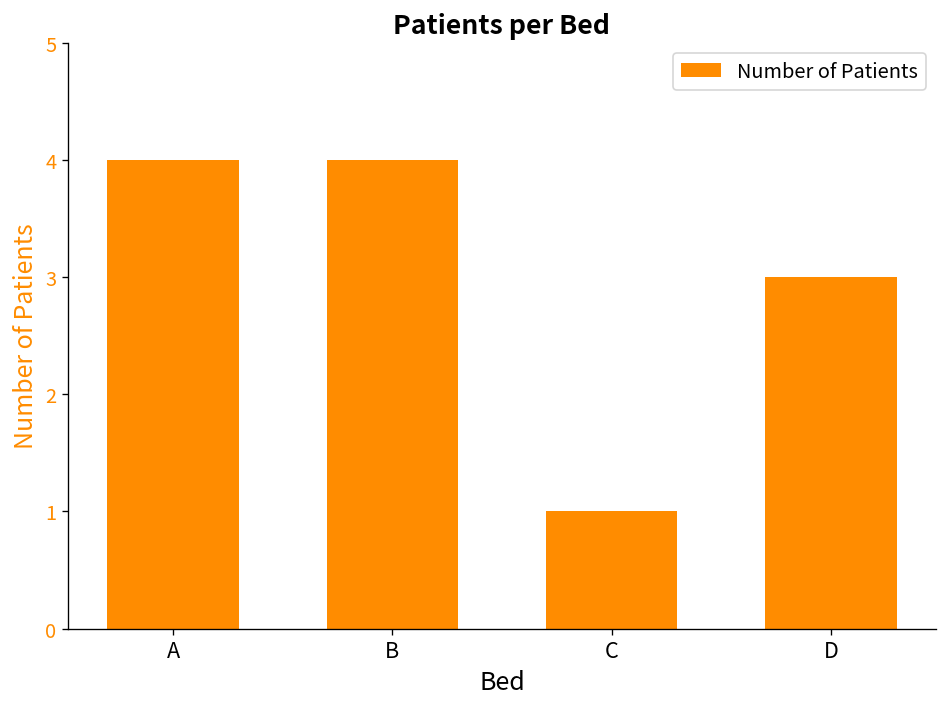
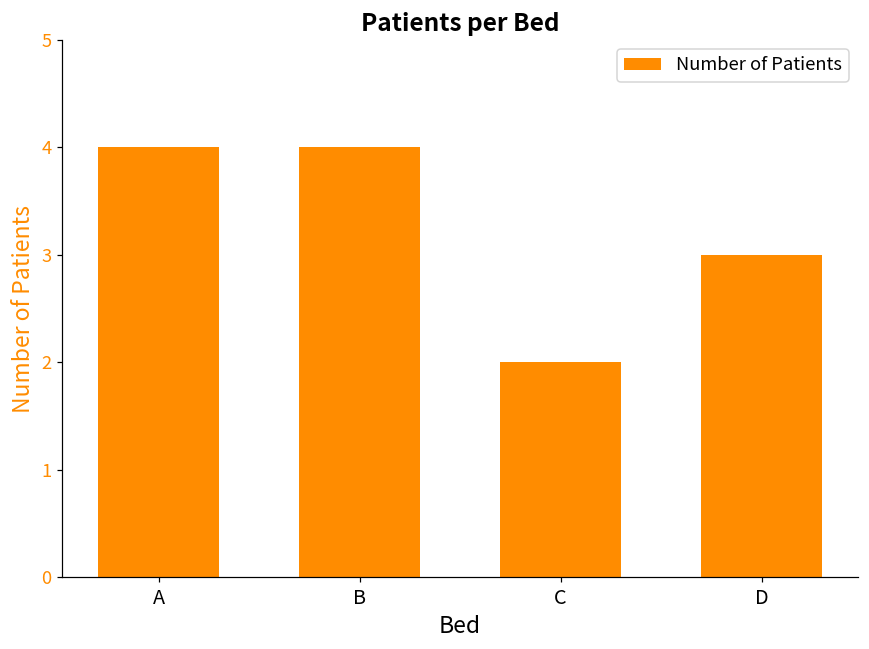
  {
    "A": 4,
    "B": 4,
-   "C": 1,
+   "C": 2,
    "D": 3
  }
